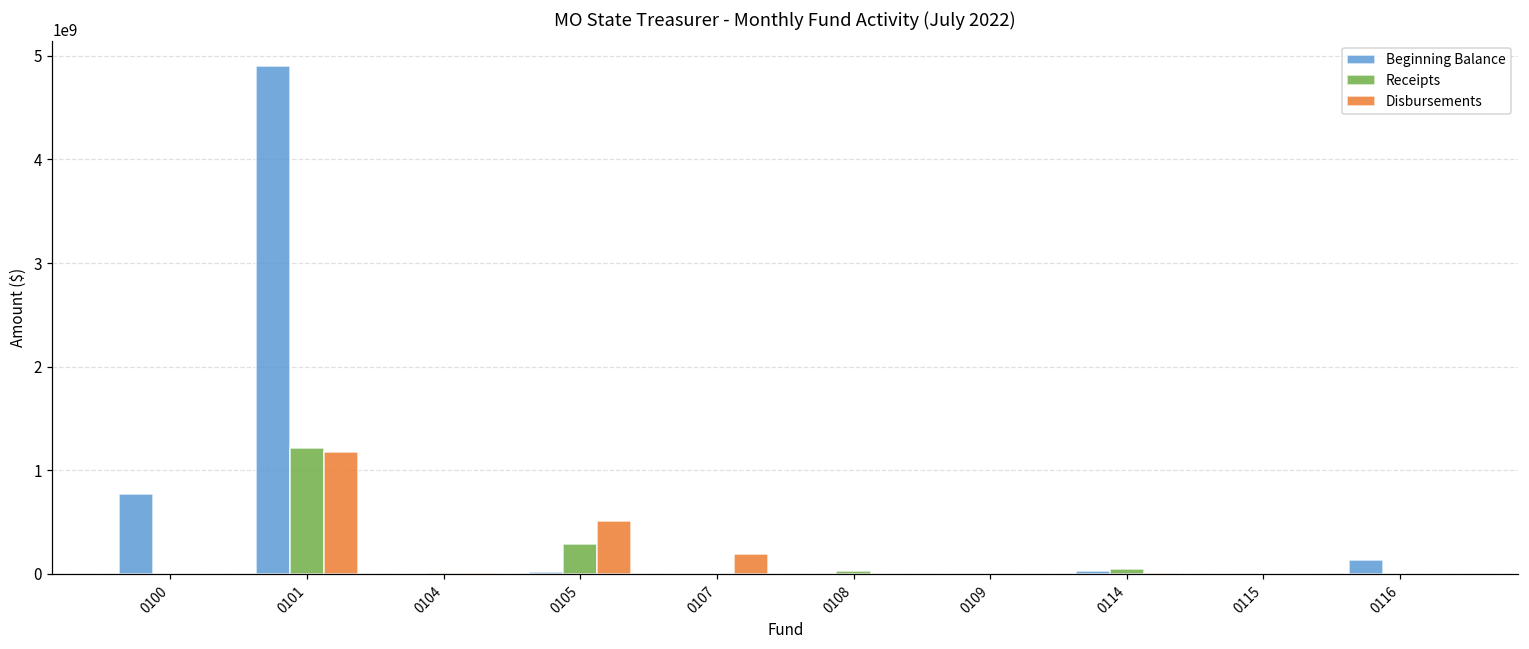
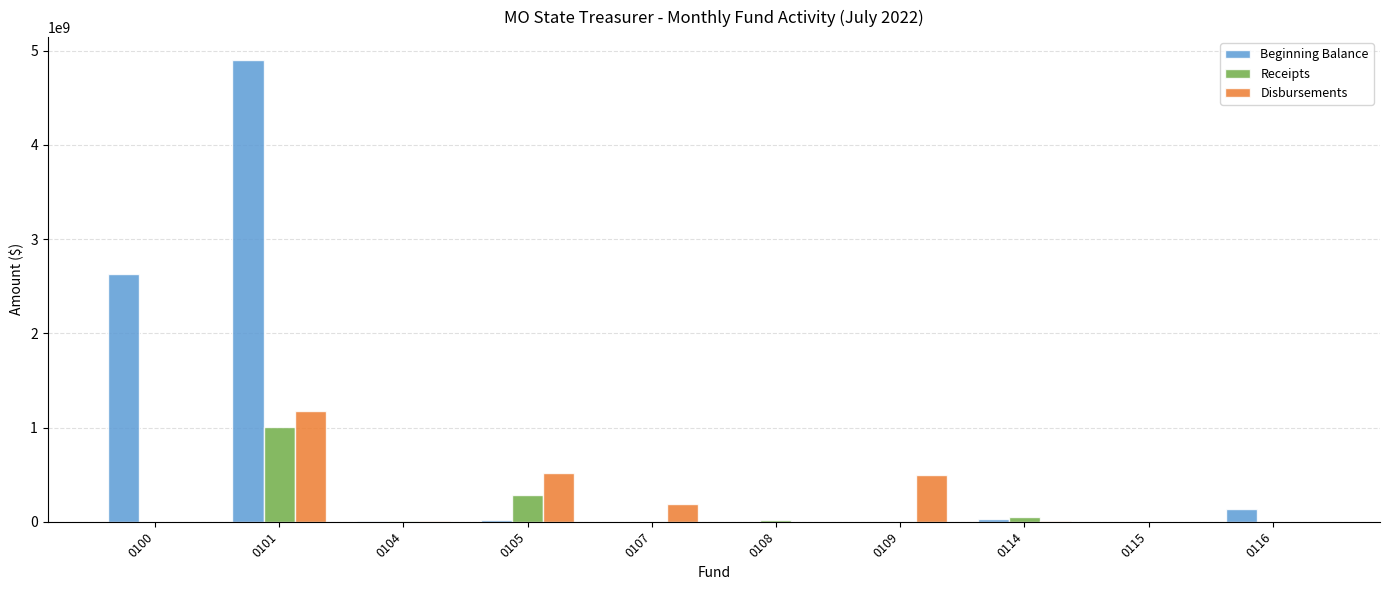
  {
    "Beginning Balance": {
-     "0100": 800000000,
+     "0100": 2600000000,
      "0101": 4900000000,
      "0116": 100000000
    },
    "Receipts": {
-     "0101": 1200000000,
+     "0101": 1000000000,
      "0105": 300000000,
      "0107": 0,
      "0109": 0,
      "0114": 0,
      "0115": 0,
      "0116": 0
    },
    "Disbursements": {
      "0100": 0,
      "0101": 1200000000,
      "0105": 500000000,
      "0107": 200000000,
      "0108": 0,
-     "0109": 0,
+     "0109": 500000000,
      "0116": 0
    }
  }
